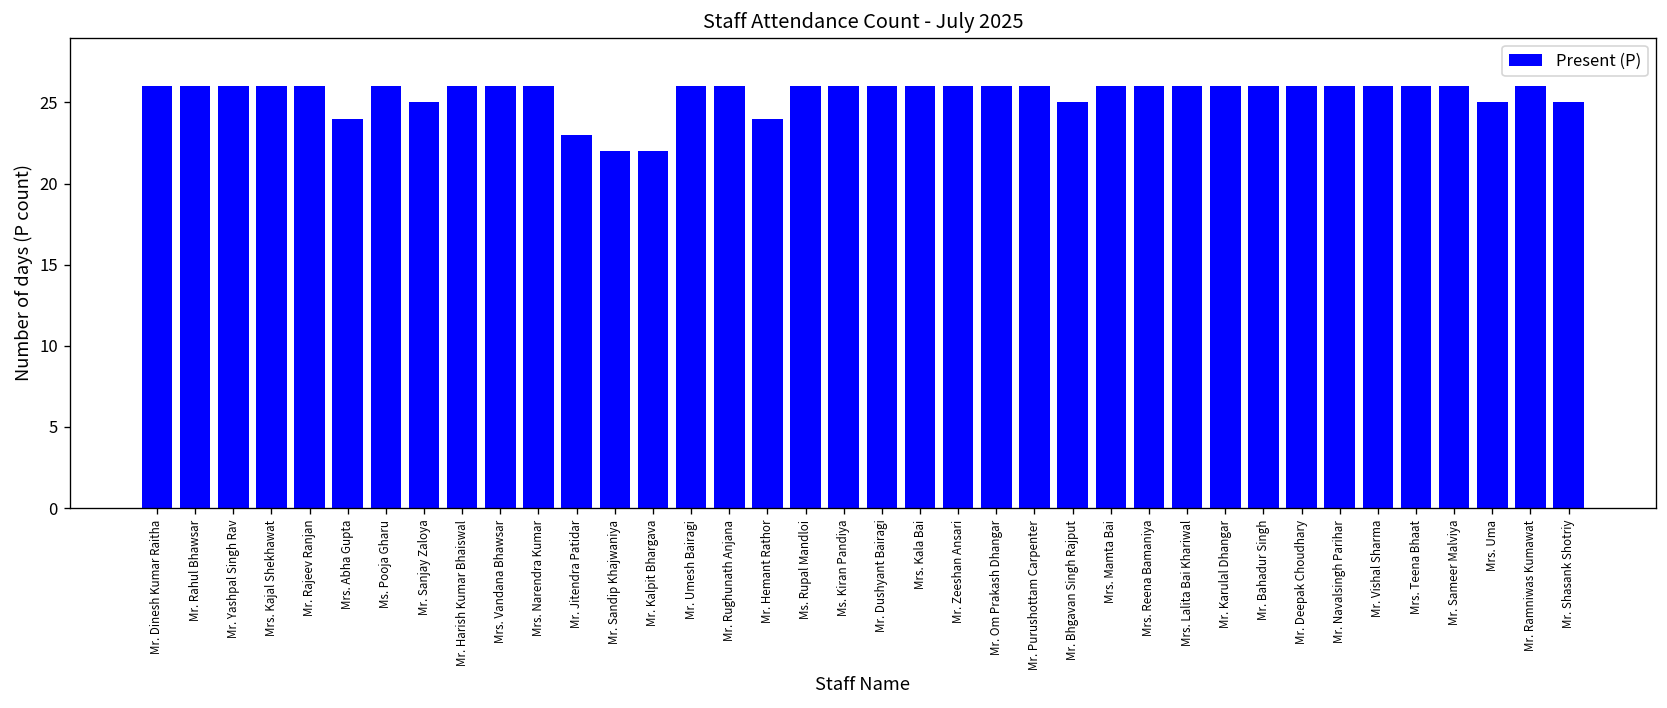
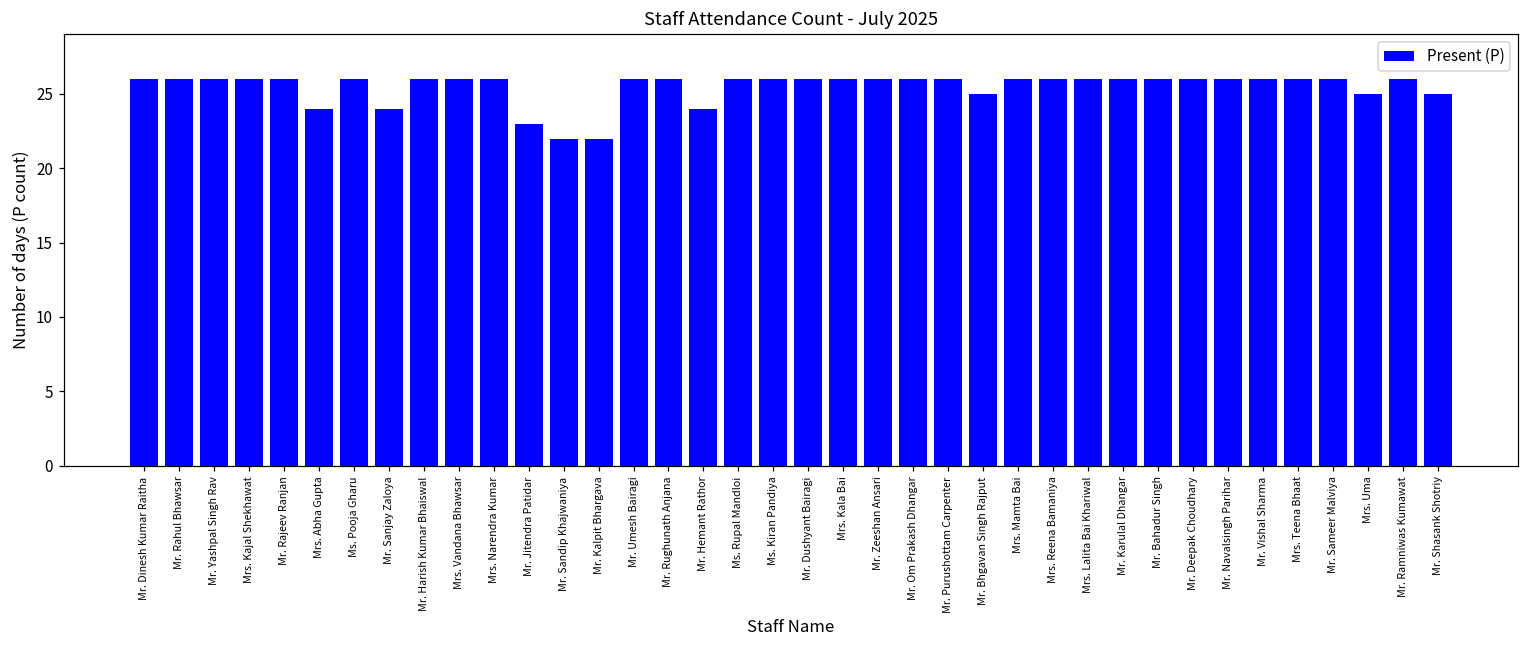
  {
    "Mr. Dinesh Kumar Raitha": 26,
    "Mr. Rahul Bhawsar": 26,
    "Mr. Yashpal Singh Rav": 26,
    "Mrs. Kajal Shekhawat": 26,
    "Mr. Rajeev Ranjan": 26,
    "Mrs. Abha Gupta": 24,
    "Ms. Pooja Gharu": 26,
-   "Mr. Sanjay Zaloya": 25,
+   "Mr. Sanjay Zaloya": 24,
    "Mr. Harish Kumar Bhaiswal": 26,
    "Mrs. Vandana Bhawsar": 26,
    "Mrs. Narendra Kumar": 26,
    "Mr. Jitendra Patidar": 23,
    "Mr. Sandip Khajwaniya": 22,
    "Mr. Kalpit Bhargava": 22,
    "Mr. Umesh Bairagi": 26,
    "Mr. Rughunath Anjana": 26,
    "Mr. Hemant Rathor": 24,
    "Ms. Rupal Mandloi": 26,
    "Ms. Kiran Pandiya": 26,
    "Mr. Dushyant Bairagi": 26,
    "Mrs. Kala Bai": 26,
    "Mr. Zeeshan Ansari": 26,
    "Mr. Om Prakash Dhangar": 26,
    "Mr. Purushottam Carpenter": 26,
    "Mr. Bhgavan Singh Rajput": 25,
    "Mrs. Mamta Bai": 26,
    "Mrs. Reena Bamaniya": 26,
    "Mrs. Lalita Bai Khariwal": 26,
    "Mr. Karulal Dhangar": 26,
    "Mr. Bahadur Singh": 26,
    "Mr. Deepak Choudhary": 26,
    "Mr. Navalsingh Parihar": 26,
    "Mr. Vishal Sharma": 26,
    "Mrs. Teena Bhaat": 26,
    "Mr. Sameer Malviya": 26,
    "Mrs. Uma": 25,
    "Mr. Ramniwas Kumawat": 26,
    "Mr. Shasank Shotriy": 25
  }
